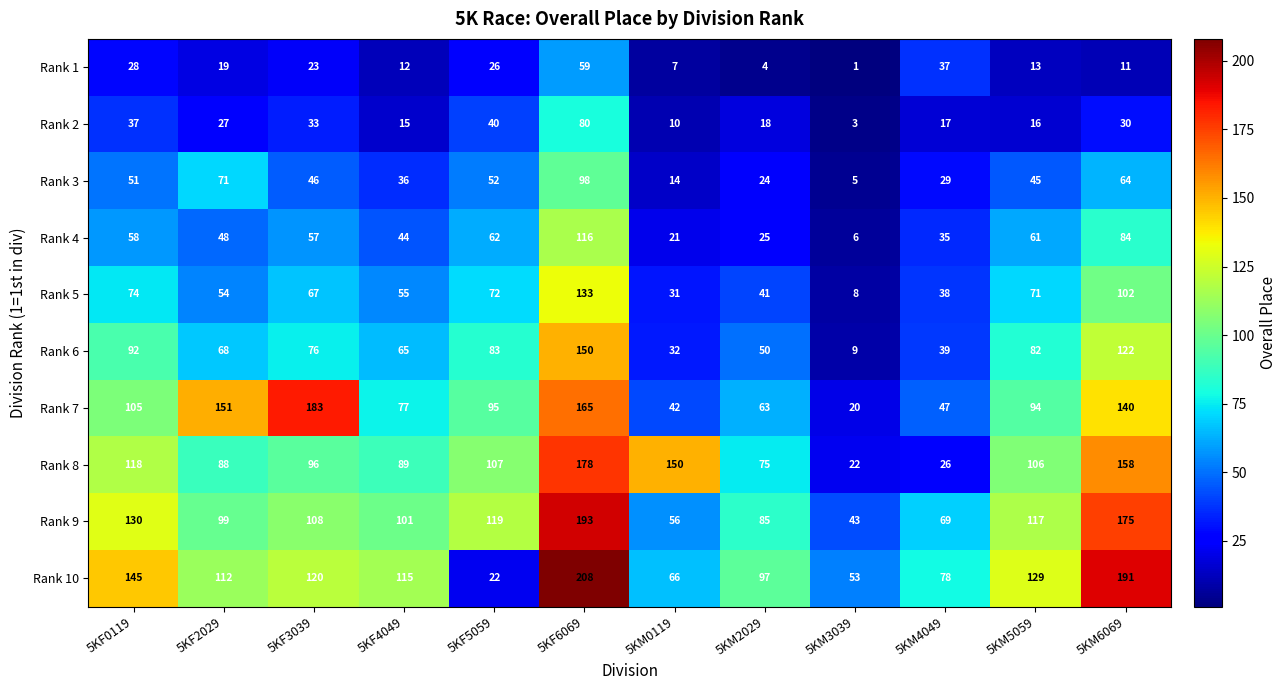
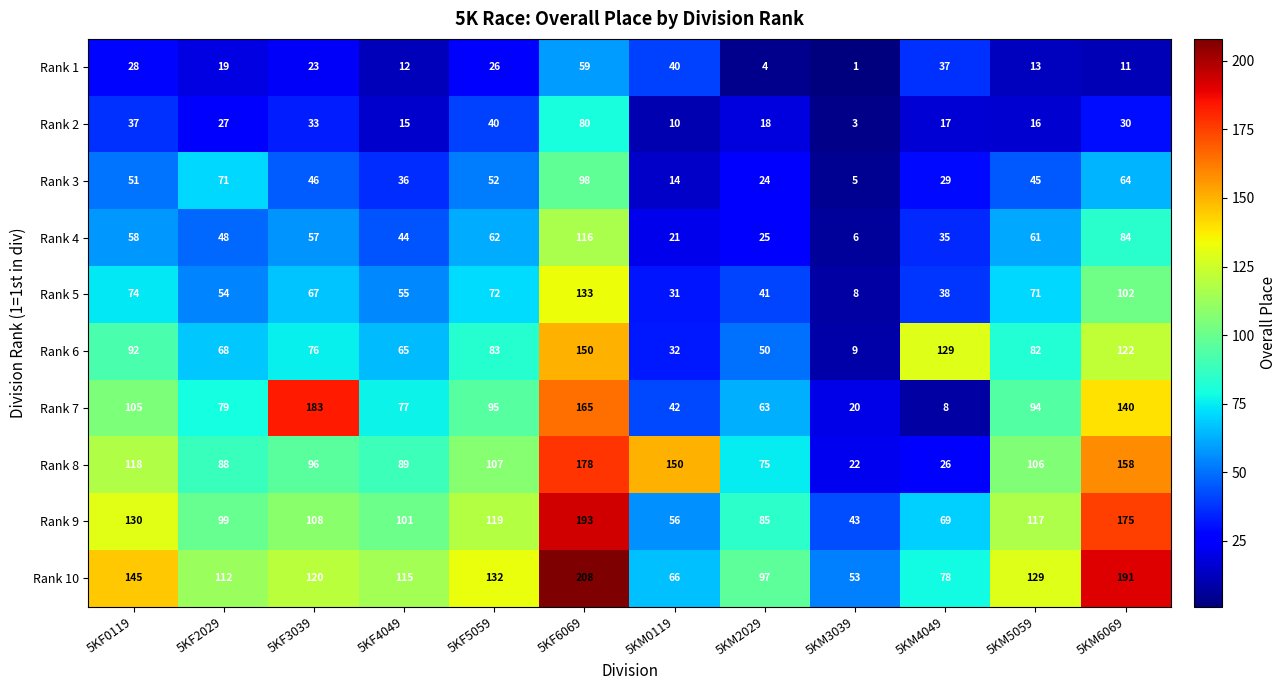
  {
    "Rank 1": {
      "5KF0119": 28,
      "5KF2029": 19,
      "5KF3039": 23,
      "5KF4049": 12,
      "5KF5059": 26,
      "5KF6069": 59,
-     "5KM0119": 7,
+     "5KM0119": 40,
      "5KM2029": 4,
      "5KM3039": 1,
      "5KM4049": 37,
      "5KM5059": 13,
      "5KM6069": 11
    },
    "Rank 2": {
      "5KF0119": 37,
      "5KF2029": 27,
      "5KF3039": 33,
      "5KF4049": 15,
      "5KF5059": 40,
      "5KF6069": 80,
      "5KM0119": 10,
      "5KM2029": 18,
      "5KM3039": 3,
      "5KM4049": 17,
      "5KM5059": 16,
      "5KM6069": 30
    },
    "Rank 3": {
      "5KF0119": 51,
      "5KF2029": 71,
      "5KF3039": 46,
      "5KF4049": 36,
      "5KF5059": 52,
      "5KF6069": 98,
      "5KM0119": 14,
      "5KM2029": 24,
      "5KM3039": 5,
      "5KM4049": 29,
      "5KM5059": 45,
      "5KM6069": 64
    },
    "Rank 4": {
      "5KF0119": 58,
      "5KF2029": 48,
      "5KF3039": 57,
      "5KF4049": 44,
      "5KF5059": 62,
      "5KF6069": 116,
      "5KM0119": 21,
      "5KM2029": 25,
      "5KM3039": 6,
      "5KM4049": 35,
      "5KM5059": 61,
      "5KM6069": 84
    },
    "Rank 5": {
      "5KF0119": 74,
      "5KF2029": 54,
      "5KF3039": 67,
      "5KF4049": 55,
      "5KF5059": 72,
      "5KF6069": 133,
      "5KM0119": 31,
      "5KM2029": 41,
      "5KM3039": 8,
      "5KM4049": 38,
      "5KM5059": 71,
      "5KM6069": 102
    },
    "Rank 6": {
      "5KF0119": 92,
      "5KF2029": 68,
      "5KF3039": 76,
      "5KF4049": 65,
      "5KF5059": 83,
      "5KF6069": 150,
      "5KM0119": 32,
      "5KM2029": 50,
      "5KM3039": 9,
-     "5KM4049": 39,
+     "5KM4049": 129,
      "5KM5059": 82,
      "5KM6069": 122
    },
    "Rank 7": {
      "5KF0119": 105,
-     "5KF2029": 151,
+     "5KF2029": 79,
      "5KF3039": 183,
      "5KF4049": 77,
      "5KF5059": 95,
      "5KF6069": 165,
      "5KM0119": 42,
      "5KM2029": 63,
      "5KM3039": 20,
-     "5KM4049": 47,
+     "5KM4049": 8,
      "5KM5059": 94,
      "5KM6069": 140
    },
    "Rank 8": {
      "5KF0119": 118,
      "5KF2029": 88,
      "5KF3039": 96,
      "5KF4049": 89,
      "5KF5059": 107,
      "5KF6069": 178,
      "5KM0119": 150,
      "5KM2029": 75,
      "5KM3039": 22,
      "5KM4049": 26,
      "5KM5059": 106,
      "5KM6069": 158
    },
    "Rank 9": {
      "5KF0119": 130,
      "5KF2029": 99,
      "5KF3039": 108,
      "5KF4049": 101,
      "5KF5059": 119,
      "5KF6069": 193,
      "5KM0119": 56,
      "5KM2029": 85,
      "5KM3039": 43,
      "5KM4049": 69,
      "5KM5059": 117,
      "5KM6069": 175
    },
    "Rank 10": {
      "5KF0119": 145,
      "5KF2029": 112,
      "5KF3039": 120,
      "5KF4049": 115,
-     "5KF5059": 22,
+     "5KF5059": 132,
      "5KF6069": 208,
      "5KM0119": 66,
      "5KM2029": 97,
      "5KM3039": 53,
      "5KM4049": 78,
      "5KM5059": 129,
      "5KM6069": 191
    }
  }
